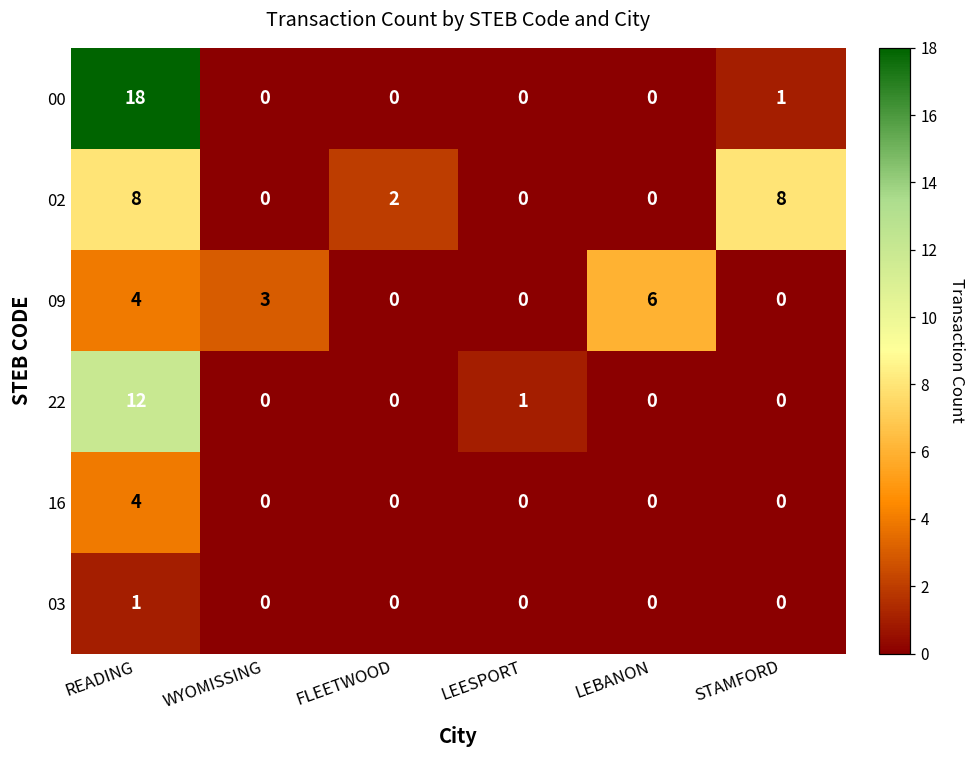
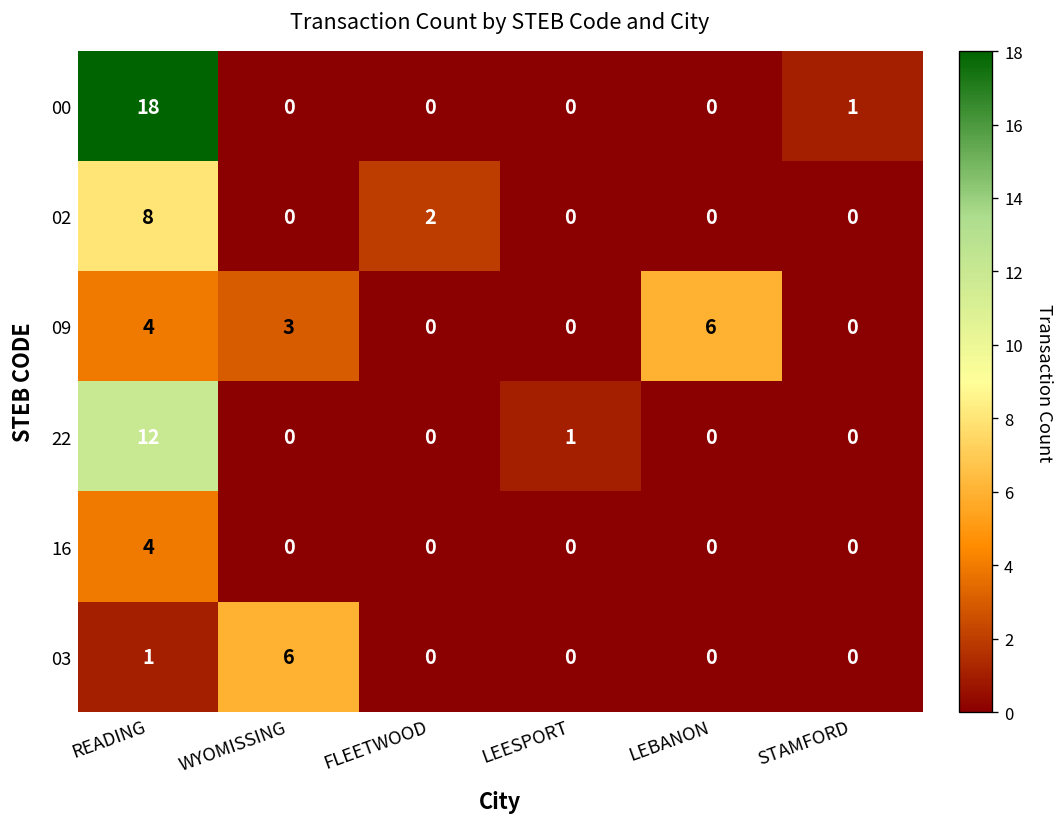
  {
    "00": {
      "READING": 18,
      "WYOMISSING": 0,
      "FLEETWOOD": 0,
      "LEESPORT": 0,
      "LEBANON": 0,
      "STAMFORD": 1
    },
    "02": {
      "READING": 8,
      "WYOMISSING": 0,
      "FLEETWOOD": 2,
      "LEESPORT": 0,
      "LEBANON": 0,
-     "STAMFORD": 8
+     "STAMFORD": 0
    },
    "09": {
      "READING": 4,
      "WYOMISSING": 3,
      "FLEETWOOD": 0,
      "LEESPORT": 0,
      "LEBANON": 6,
      "STAMFORD": 0
    },
    "22": {
      "READING": 12,
      "WYOMISSING": 0,
      "FLEETWOOD": 0,
      "LEESPORT": 1,
      "LEBANON": 0,
      "STAMFORD": 0
    },
    "16": {
      "READING": 4,
      "WYOMISSING": 0,
      "FLEETWOOD": 0,
      "LEESPORT": 0,
      "LEBANON": 0,
      "STAMFORD": 0
    },
    "03": {
      "READING": 1,
-     "WYOMISSING": 0,
+     "WYOMISSING": 6,
      "FLEETWOOD": 0,
      "LEESPORT": 0,
      "LEBANON": 0,
      "STAMFORD": 0
    }
  }
